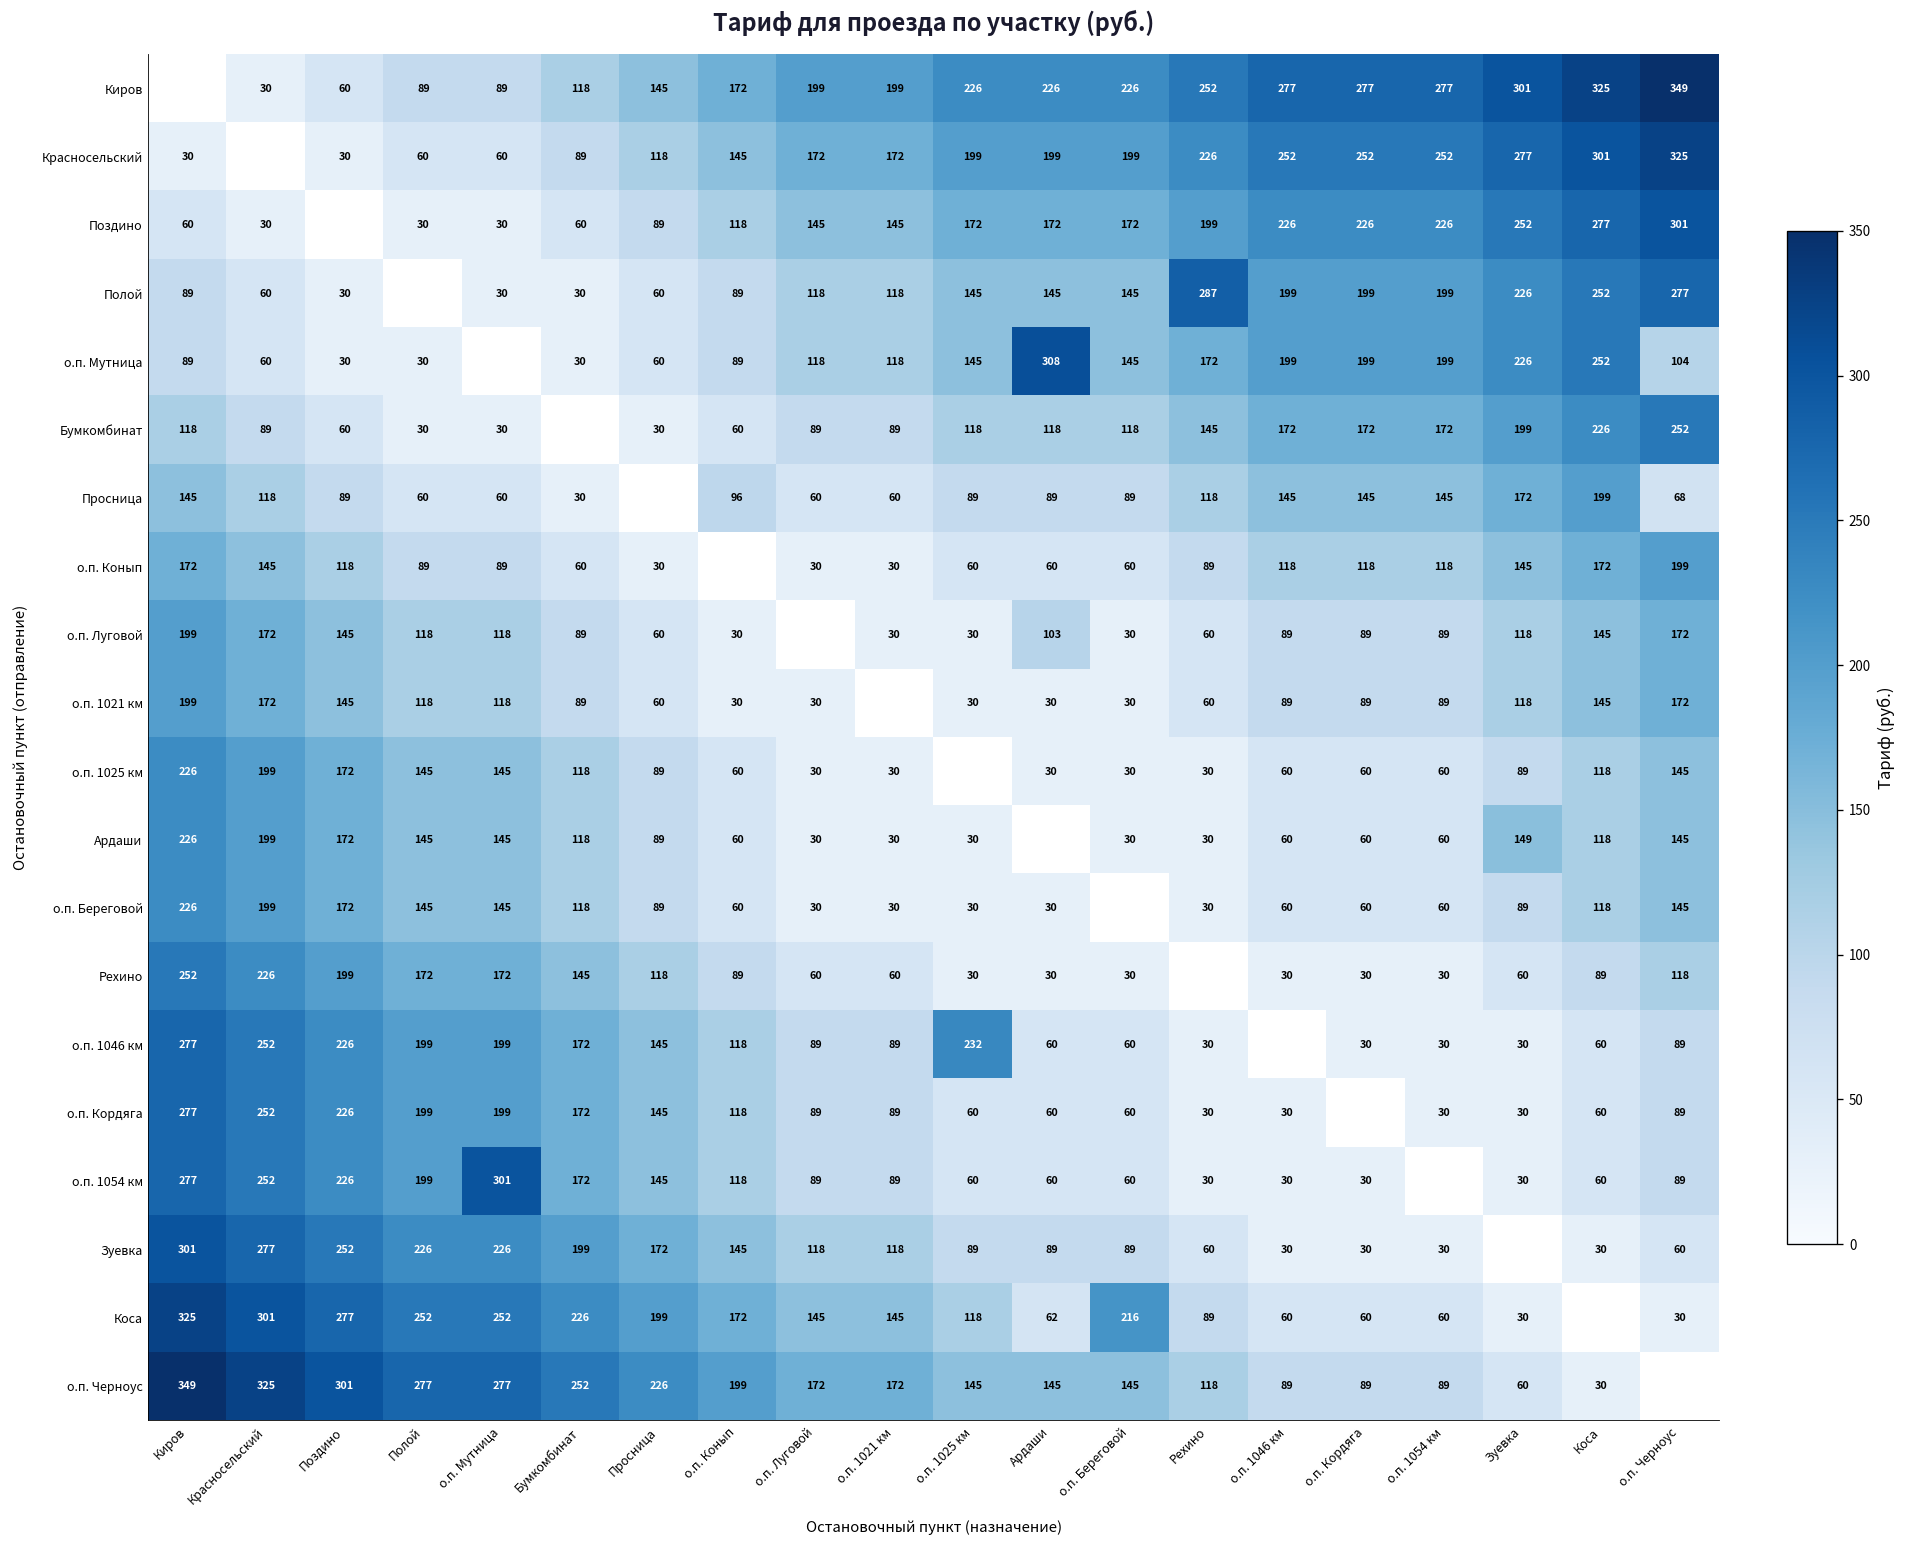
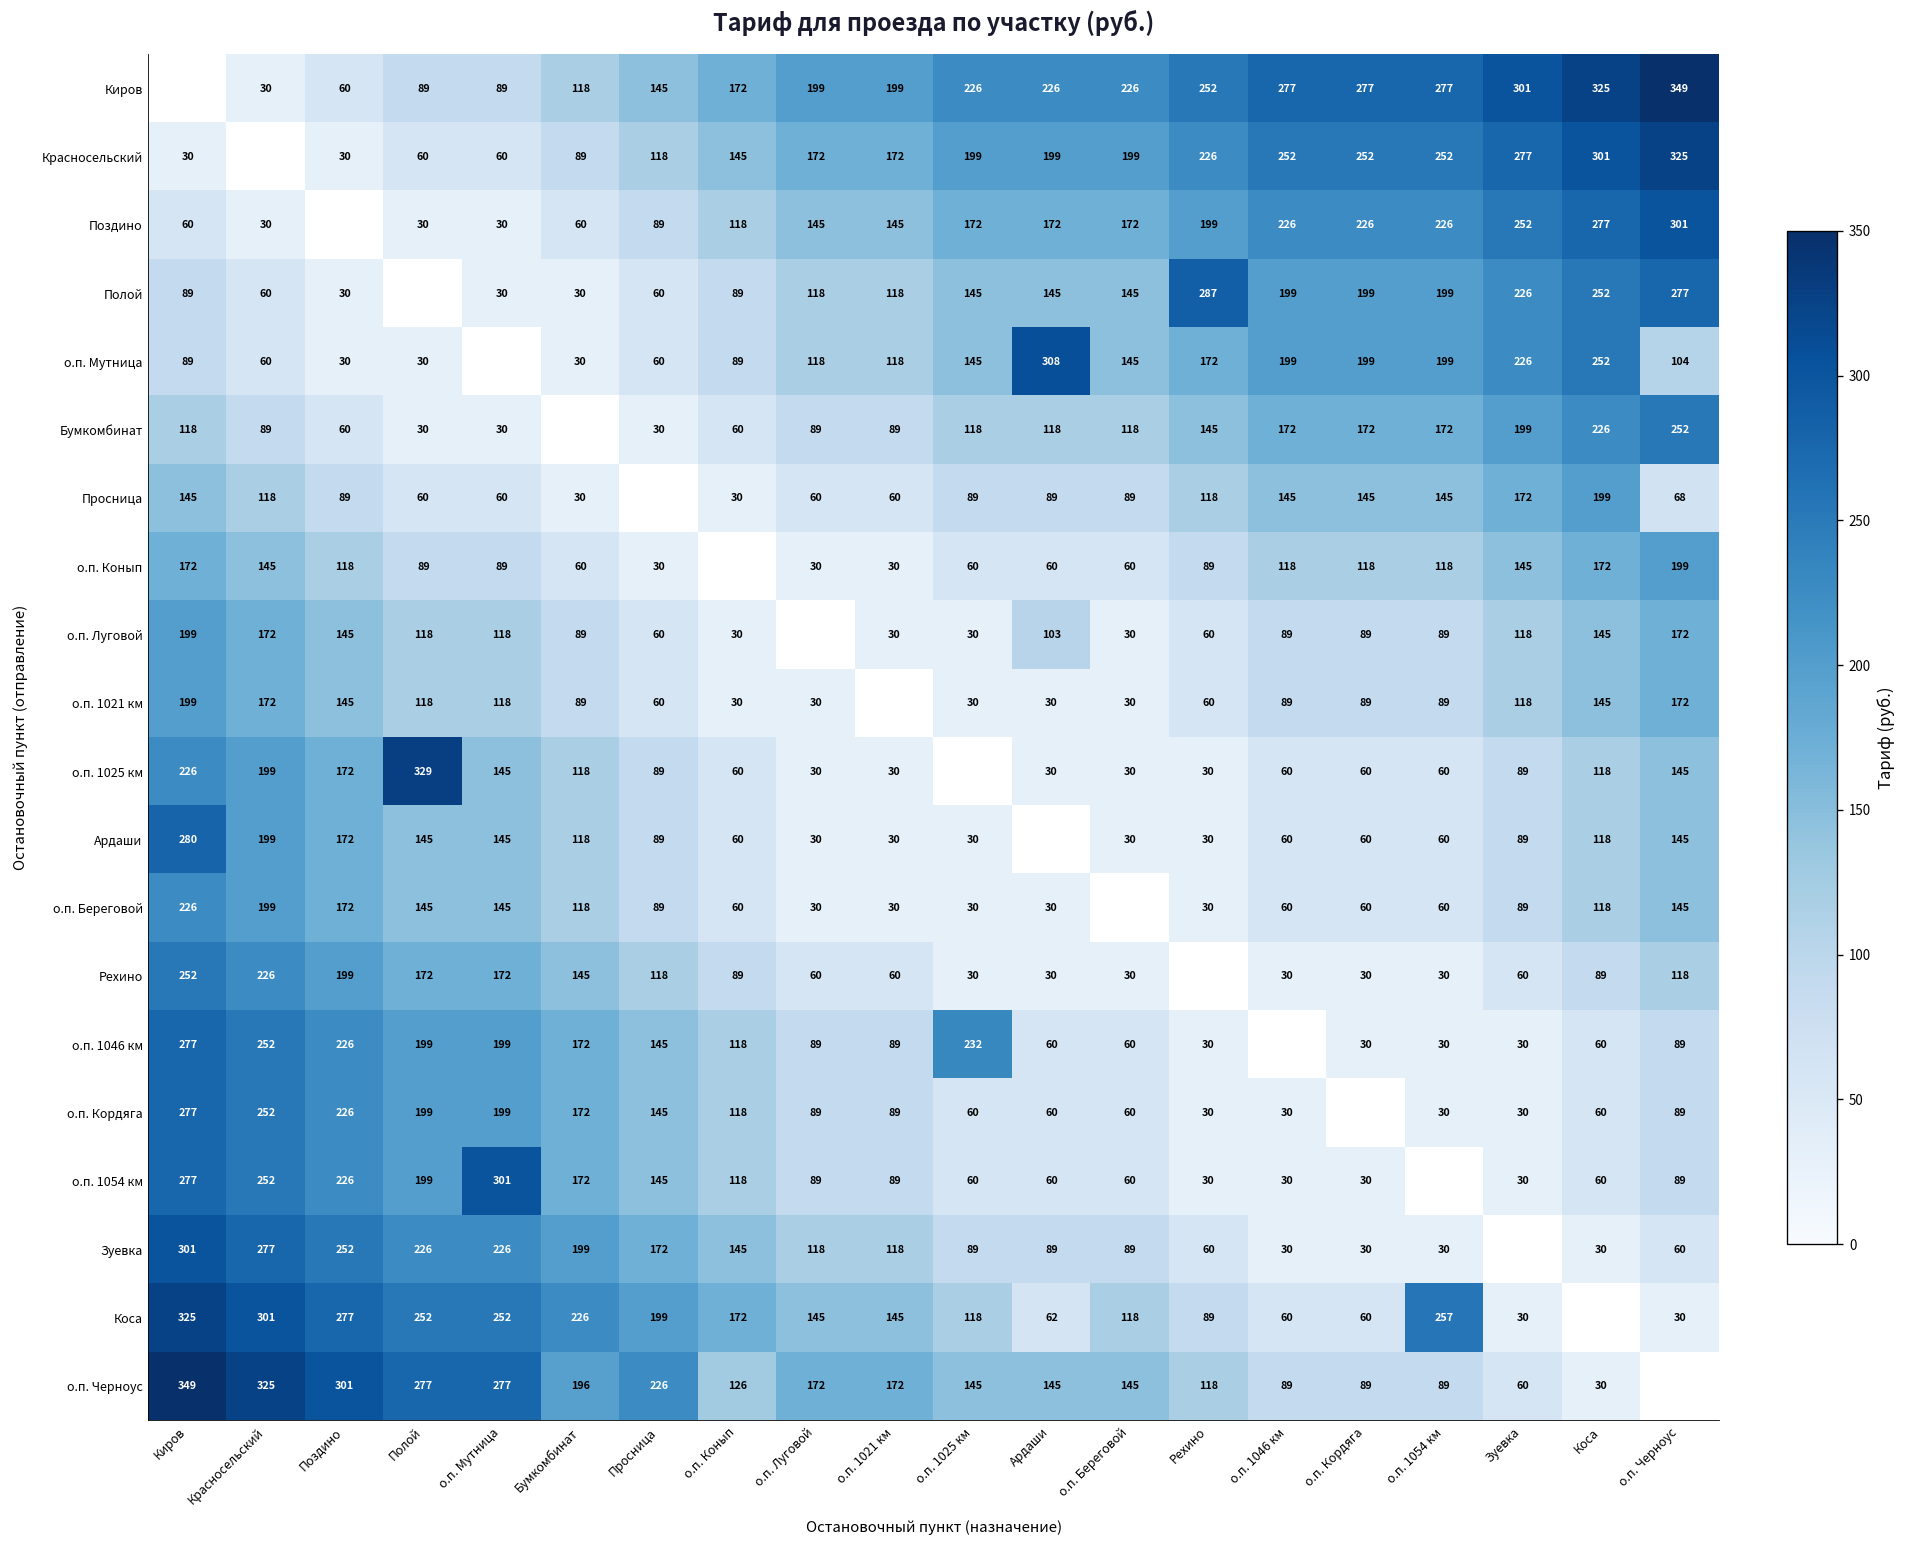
  {
    "Просница": {
      "Киров": 145,
      "Красносельский": 118,
      "Поздино": 89,
      "Полой": 60,
      "о.п. Мутница": 60,
      "Бумкомбинат": 30,
-     "о.п. Конып": 96,
+     "о.п. Конып": 30,
      "о.п. Луговой": 60,
      "о.п. 1021 км": 60,
      "о.п. 1025 км": 89,
      "Ардаши": 89,
      "о.п. Береговой": 89,
      "Рехино": 118,
      "о.п. 1046 км": 145,
      "о.п. Кордяга": 145,
      "о.п. 1054 км": 145,
      "Зуевка": 172,
      "Коса": 199,
      "о.п. Черноус": 68
    },
    "о.п. 1025 км": {
      "Киров": 226,
      "Красносельский": 199,
      "Поздино": 172,
-     "Полой": 145,
+     "Полой": 329,
      "о.п. Мутница": 145,
      "Бумкомбинат": 118,
      "Просница": 89,
      "о.п. Конып": 60,
      "о.п. Луговой": 30,
      "о.п. 1021 км": 30,
      "Ардаши": 30,
      "о.п. Береговой": 30,
      "Рехино": 30,
      "о.п. 1046 км": 60,
      "о.п. Кордяга": 60,
      "о.п. 1054 км": 60,
      "Зуевка": 89,
      "Коса": 118,
      "о.п. Черноус": 145
    },
    "Ардаши": {
-     "Киров": 226,
+     "Киров": 280,
      "Красносельский": 199,
      "Поздино": 172,
      "Полой": 145,
      "о.п. Мутница": 145,
      "Бумкомбинат": 118,
      "Просница": 89,
      "о.п. Конып": 60,
      "о.п. Луговой": 30,
      "о.п. 1021 км": 30,
      "о.п. 1025 км": 30,
      "о.п. Береговой": 30,
      "Рехино": 30,
      "о.п. 1046 км": 60,
      "о.п. Кордяга": 60,
      "о.п. 1054 км": 60,
-     "Зуевка": 149,
+     "Зуевка": 89,
      "Коса": 118,
      "о.п. Черноус": 145
    },
    "Коса": {
      "Киров": 325,
      "Красносельский": 301,
      "Поздино": 277,
      "Полой": 252,
      "о.п. Мутница": 252,
      "Бумкомбинат": 226,
      "Просница": 199,
      "о.п. Конып": 172,
      "о.п. Луговой": 145,
      "о.п. 1021 км": 145,
      "о.п. 1025 км": 118,
      "Ардаши": 62,
-     "о.п. Береговой": 216,
+     "о.п. Береговой": 118,
      "Рехино": 89,
      "о.п. 1046 км": 60,
      "о.п. Кордяга": 60,
-     "о.п. 1054 км": 60,
+     "о.п. 1054 км": 257,
      "Зуевка": 30,
      "о.п. Черноус": 30
    },
    "о.п. Черноус": {
      "Киров": 349,
      "Красносельский": 325,
      "Поздино": 301,
      "Полой": 277,
      "о.п. Мутница": 277,
-     "Бумкомбинат": 252,
+     "Бумкомбинат": 196,
      "Просница": 226,
-     "о.п. Конып": 199,
+     "о.п. Конып": 126,
      "о.п. Луговой": 172,
      "о.п. 1021 км": 172,
      "о.п. 1025 км": 145,
      "Ардаши": 145,
      "о.п. Береговой": 145,
      "Рехино": 118,
      "о.п. 1046 км": 89,
      "о.п. Кордяга": 89,
      "о.п. 1054 км": 89,
      "Зуевка": 60,
      "Коса": 30
    }
  }
